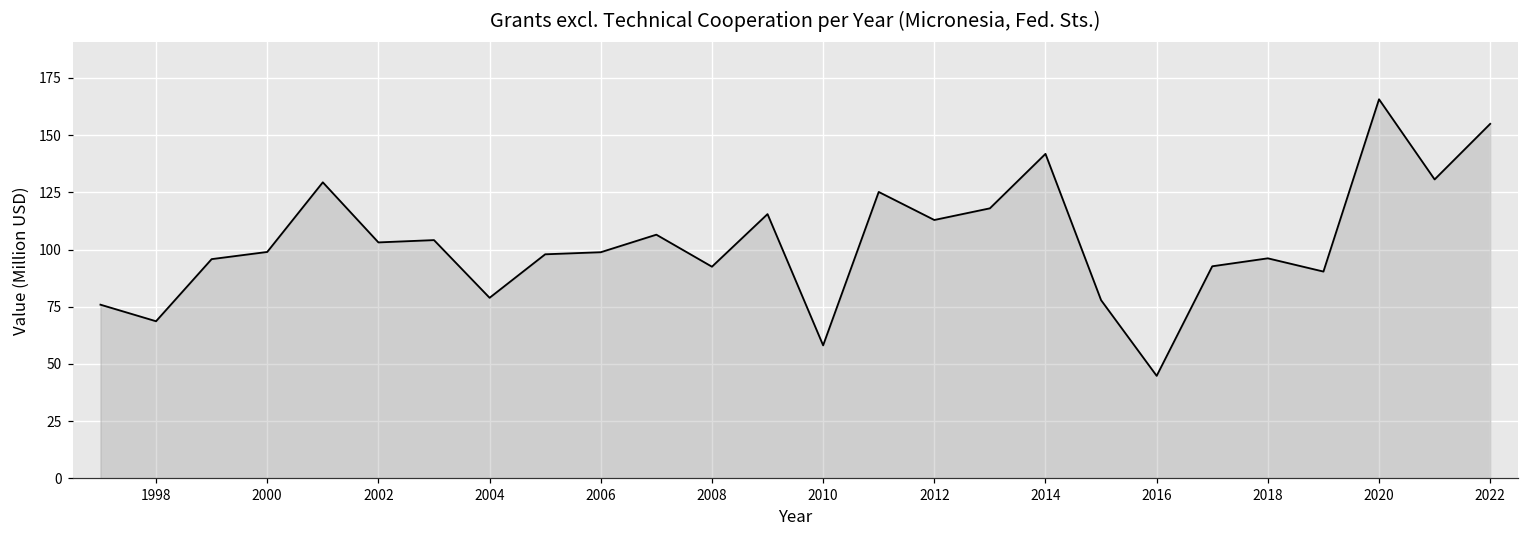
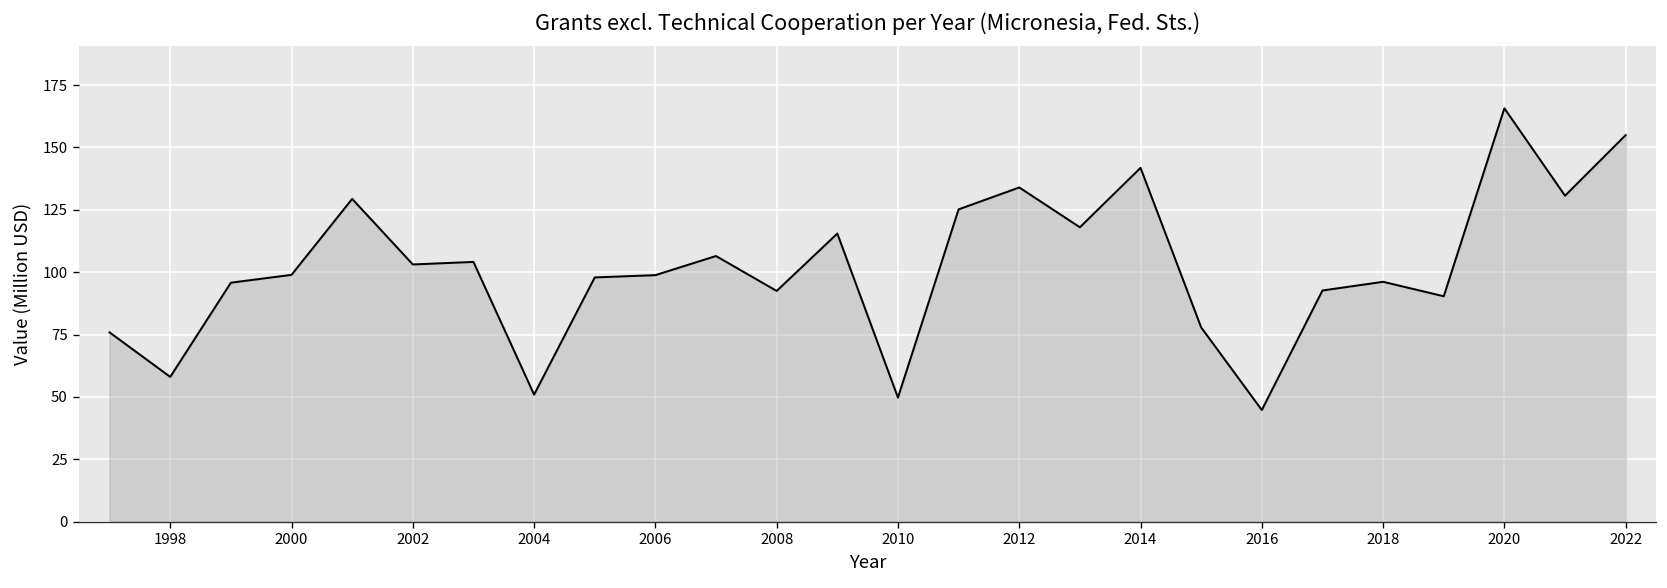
  {
-   "1998": 69,
+   "1998": 58,
    "2000": 99,
    "2002": 103,
-   "2004": 79,
+   "2004": 51,
    "2006": 99,
    "2008": 92,
-   "2010": 58,
-   "2012": 113,
+   "2010": 50,
+   "2012": 134,
    "2014": 142,
    "2016": 45,
    "2018": 96,
    "2020": 166,
    "2022": 155
  }
